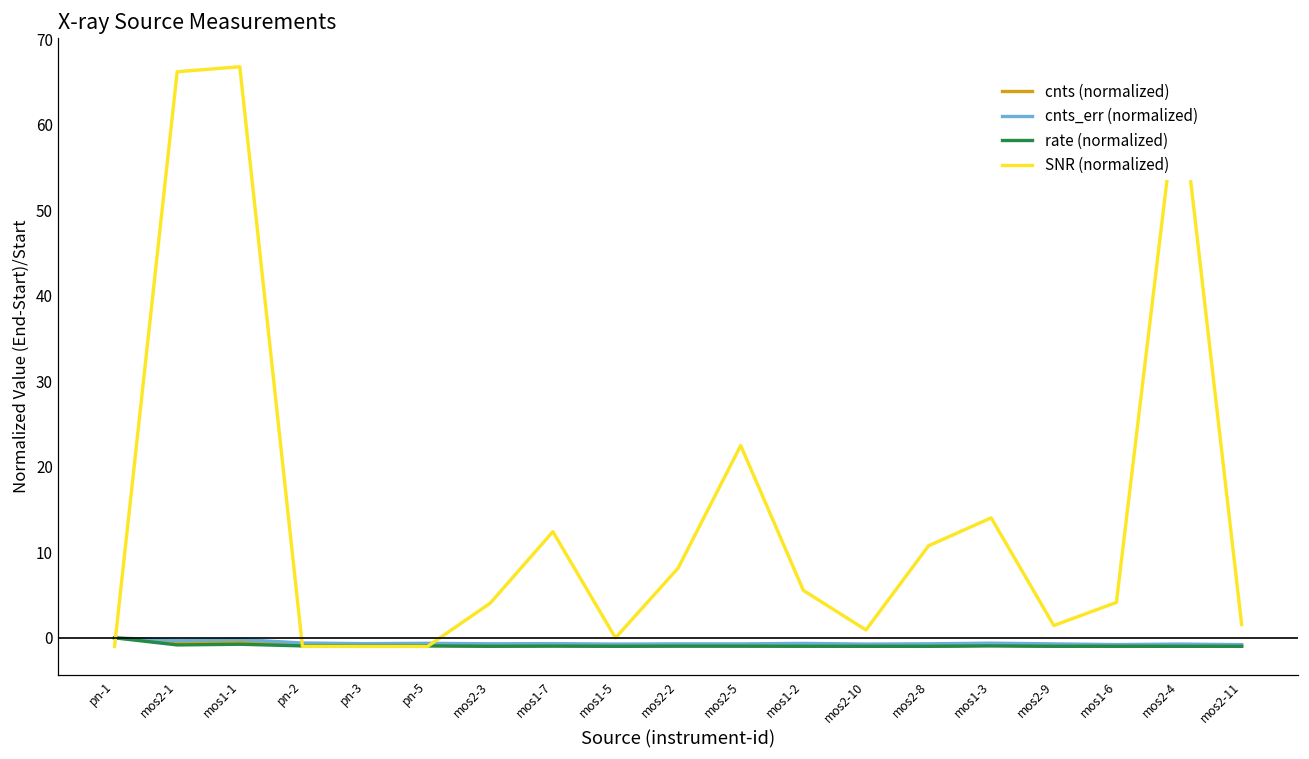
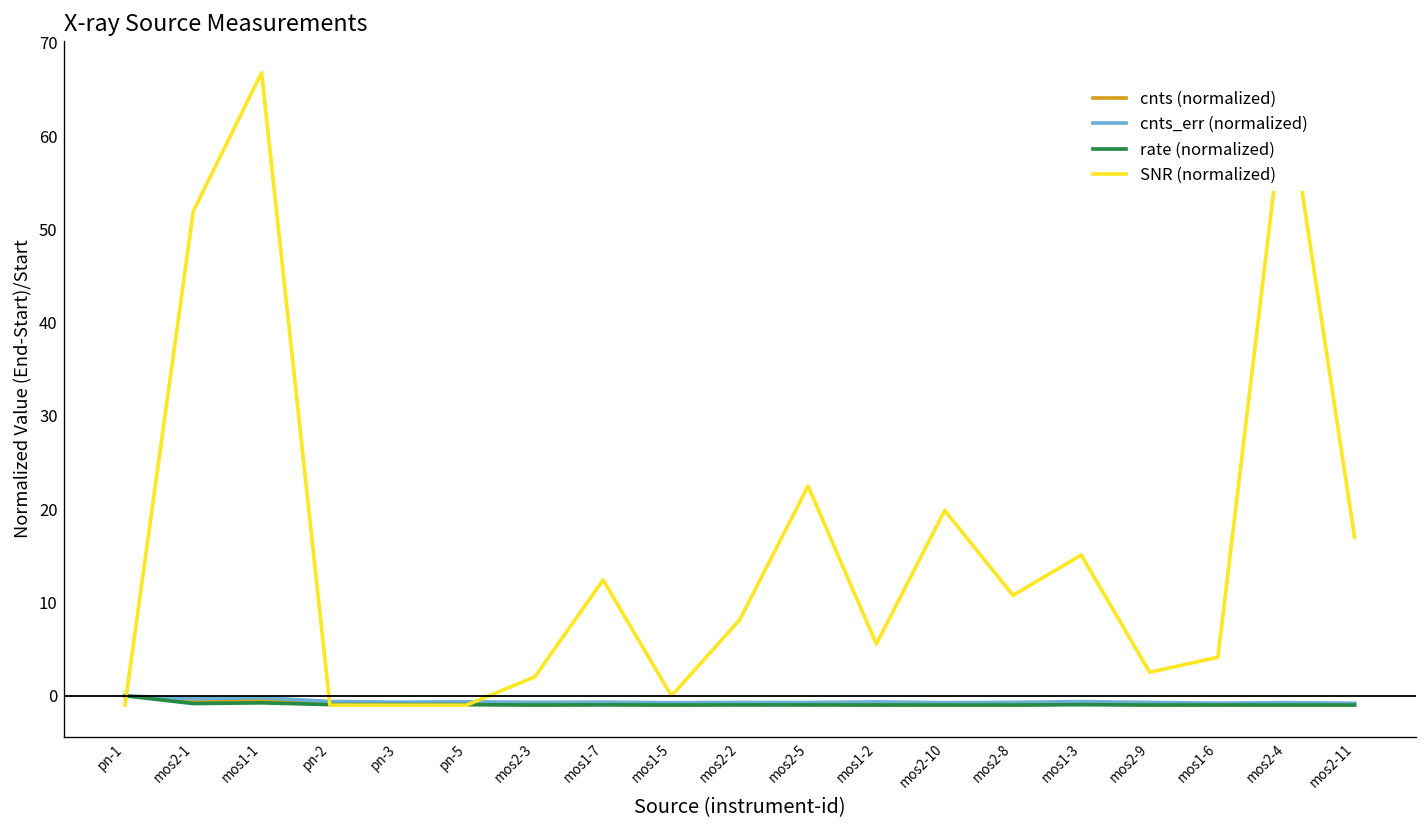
  {
    "rate (normalized)": {
      "mos2-1": -1,
      "mos1-1": -1
    },
    "SNR (normalized)": {
      "pn-1": -1,
-     "mos2-1": 66,
+     "mos2-1": 52,
      "mos1-1": 67,
-     "mos2-3": 4,
+     "mos2-3": 2,
      "mos1-7": 12,
      "mos1-5": 0,
      "mos2-2": 8,
      "mos2-5": 22,
      "mos1-2": 6,
-     "mos2-10": 1,
+     "mos2-10": 20,
      "mos2-8": 11,
-     "mos1-3": 14,
-     "mos2-9": 1,
+     "mos1-3": 15,
+     "mos2-9": 3,
      "mos1-6": 4,
-     "mos2-11": 2
+     "mos2-11": 17
    }
  }
